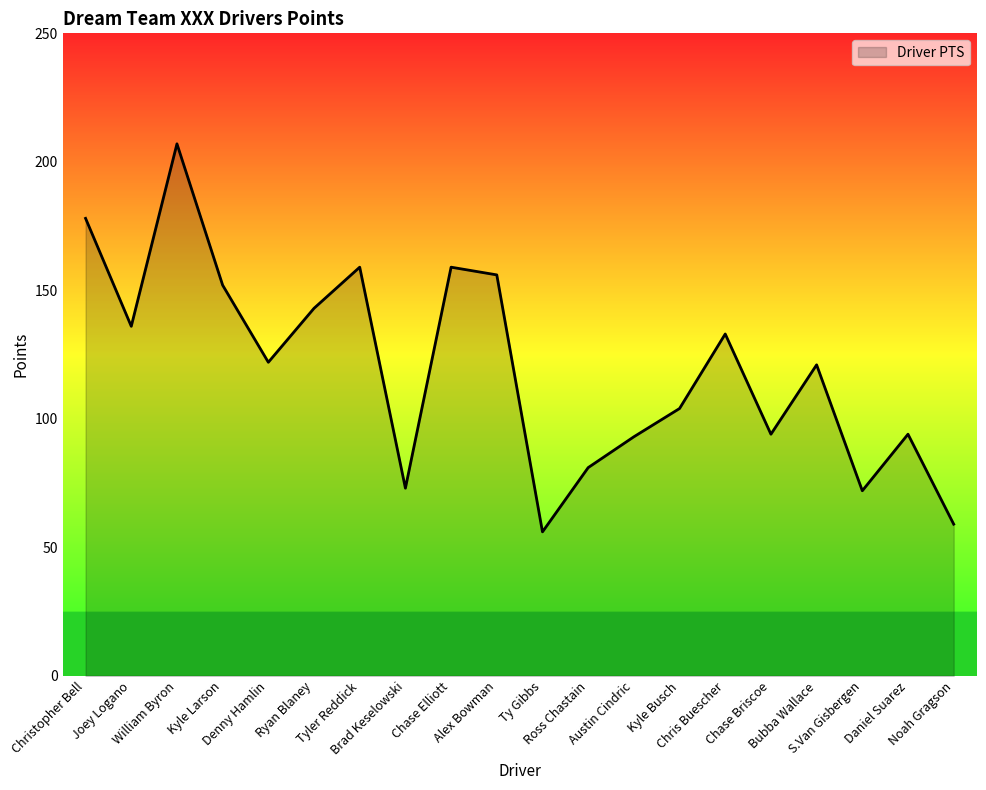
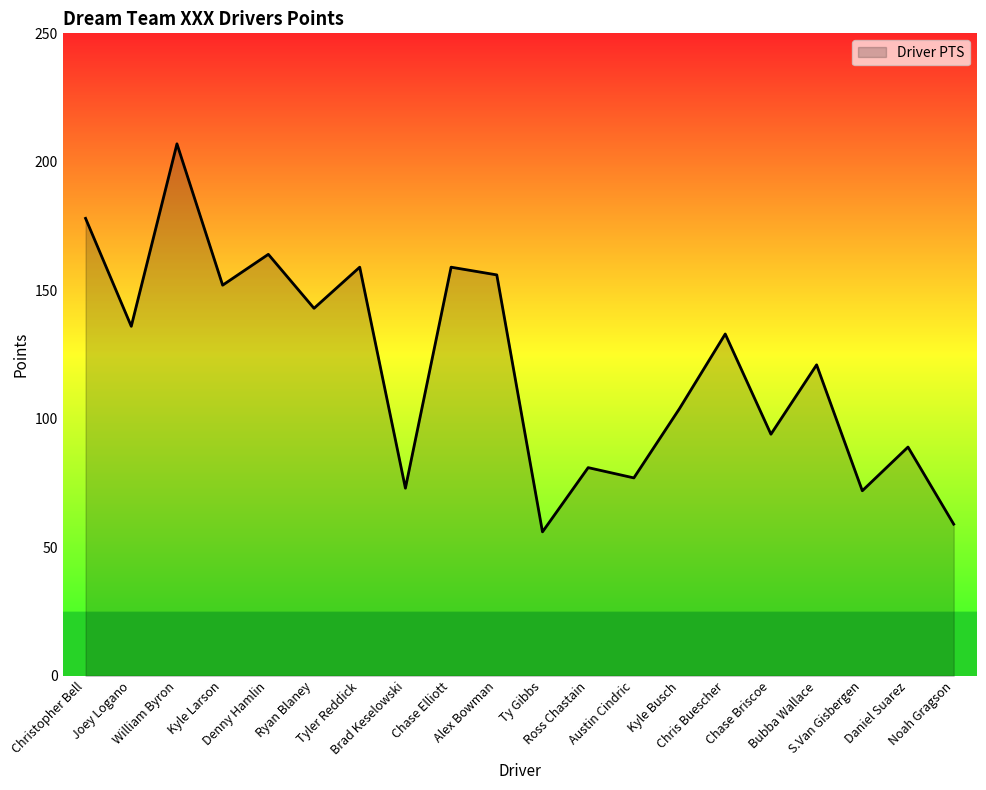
  {
    "Christopher Bell": 178,
    "Joey Logano": 136,
    "William Byron": 207,
    "Kyle Larson": 152,
-   "Denny Hamlin": 122,
+   "Denny Hamlin": 164,
    "Ryan Blaney": 143,
    "Tyler Reddick": 159,
    "Brad Keselowski": 73,
    "Chase Elliott": 159,
    "Alex Bowman": 156,
    "Ty Gibbs": 56,
    "Ross Chastain": 81,
-   "Austin Cindric": 93,
+   "Austin Cindric": 77,
    "Kyle Busch": 104,
    "Chris Buescher": 133,
    "Chase Briscoe": 94,
    "Bubba Wallace": 121,
    "S.Van Gisbergen": 72,
-   "Daniel Suarez": 94,
+   "Daniel Suarez": 89,
    "Noah Gragson": 59
  }
